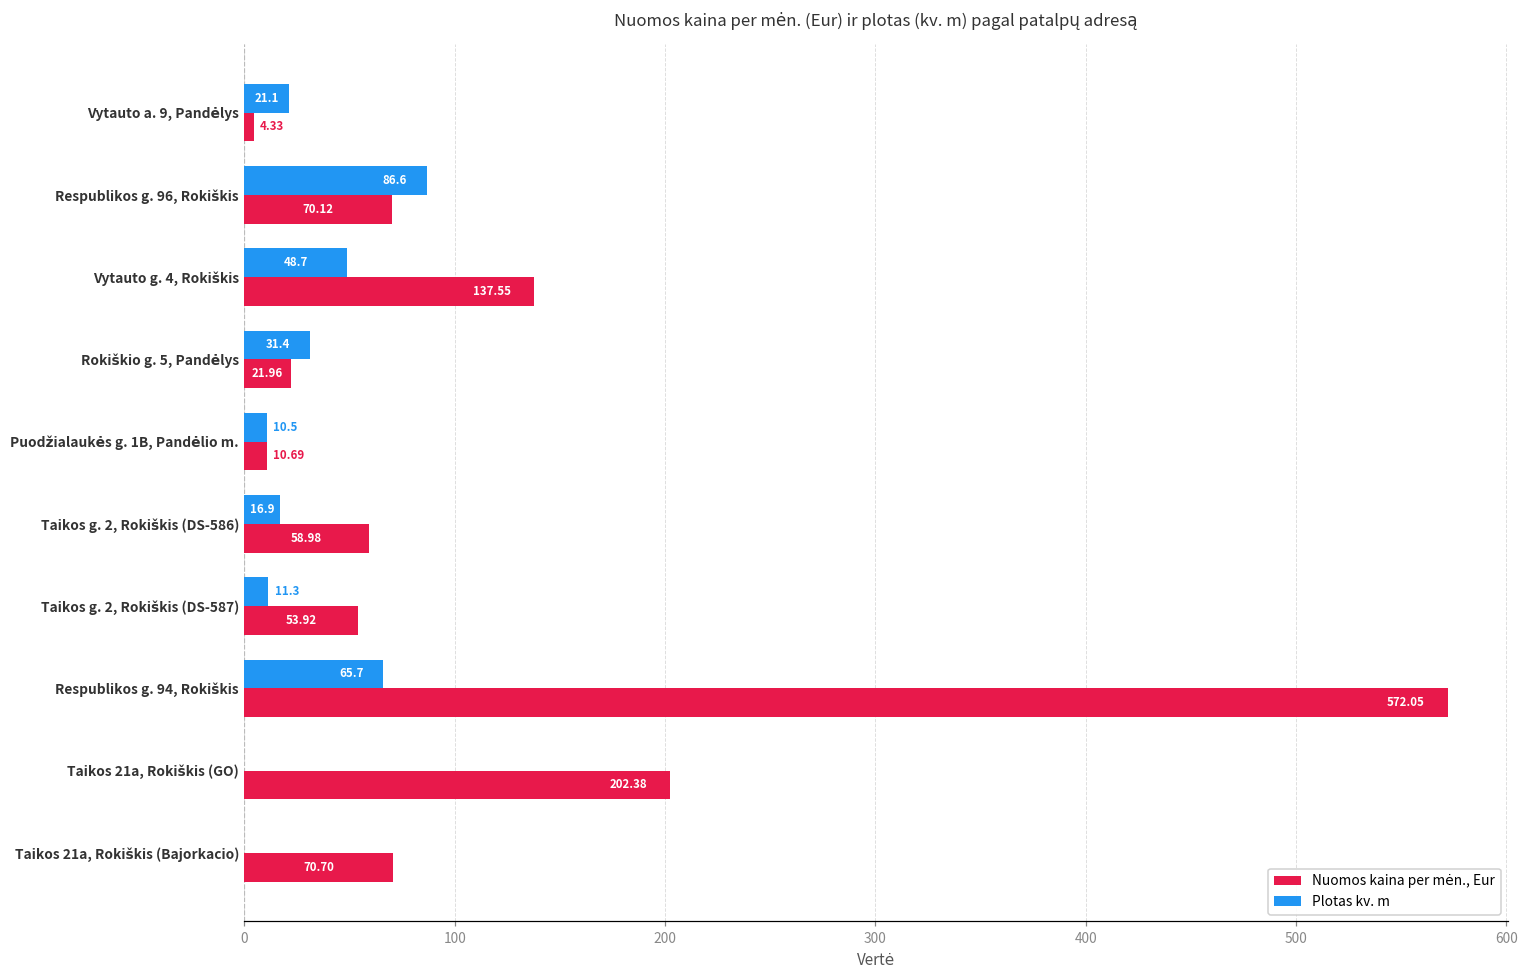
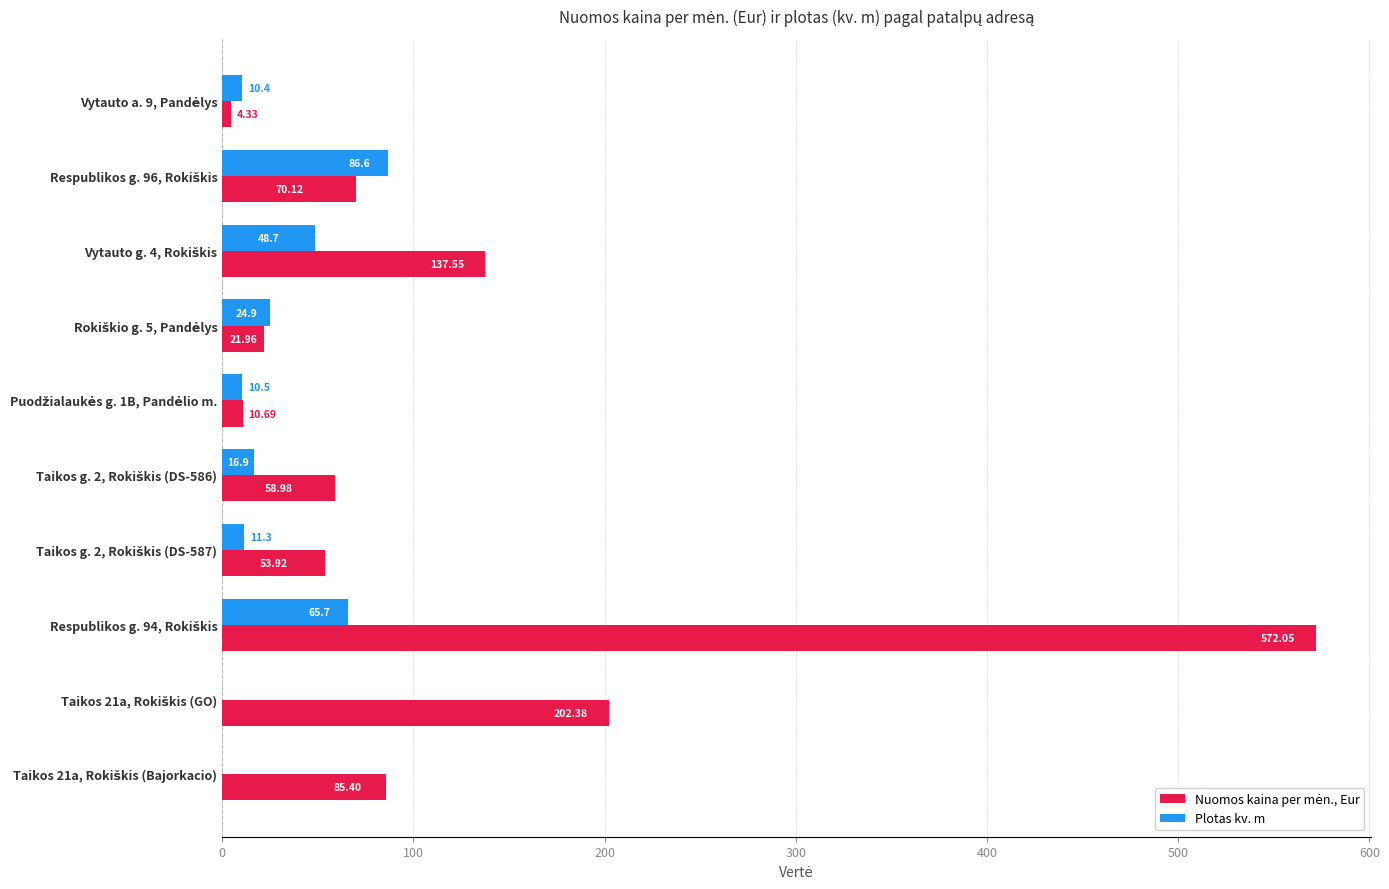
  {
    "Nuomos kaina per mėn., Eur": {
      "Vytauto a. 9, Pandėlys": 4.33,
      "Respublikos g. 96, Rokiškis": 70.12,
      "Vytauto g. 4, Rokiškis": 137.55,
      "Rokiškio g. 5, Pandėlys": 21.96,
      "Puodžialaukės g. 1B, Pandėlio m.": 10.69,
      "Taikos g. 2, Rokiškis (DS-586)": 58.98,
      "Taikos g. 2, Rokiškis (DS-587)": 53.92,
      "Respublikos g. 94, Rokiškis": 572.05,
      "Taikos 21a, Rokiškis (GO)": 202.38,
-     "Taikos 21a, Rokiškis (Bajorkacio)": 70.70
+     "Taikos 21a, Rokiškis (Bajorkacio)": 85.40
    },
    "Plotas kv. m": {
-     "Vytauto a. 9, Pandėlys": 21.1,
+     "Vytauto a. 9, Pandėlys": 10.4,
      "Respublikos g. 96, Rokiškis": 86.6,
      "Vytauto g. 4, Rokiškis": 48.7,
-     "Rokiškio g. 5, Pandėlys": 31.4,
+     "Rokiškio g. 5, Pandėlys": 24.9,
      "Puodžialaukės g. 1B, Pandėlio m.": 10.5,
      "Taikos g. 2, Rokiškis (DS-586)": 16.9,
      "Taikos g. 2, Rokiškis (DS-587)": 11.3,
      "Respublikos g. 94, Rokiškis": 65.7
    }
  }
